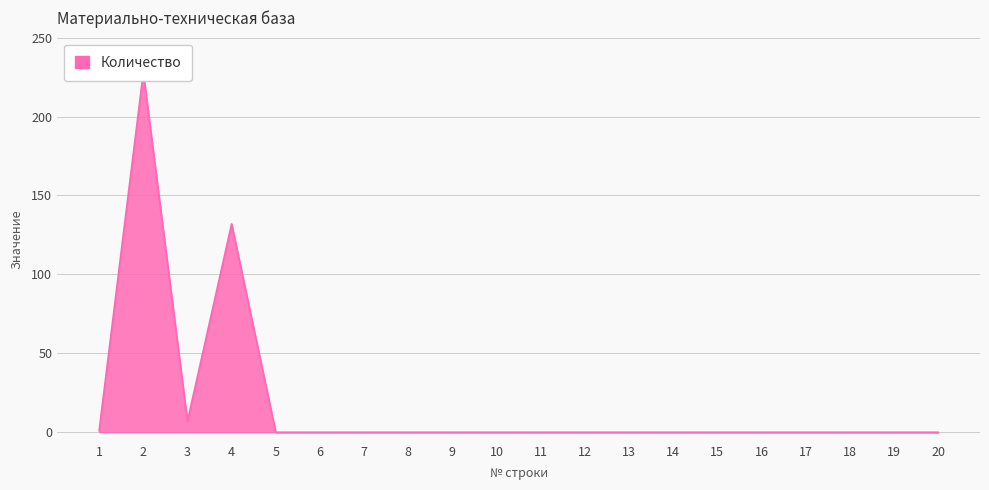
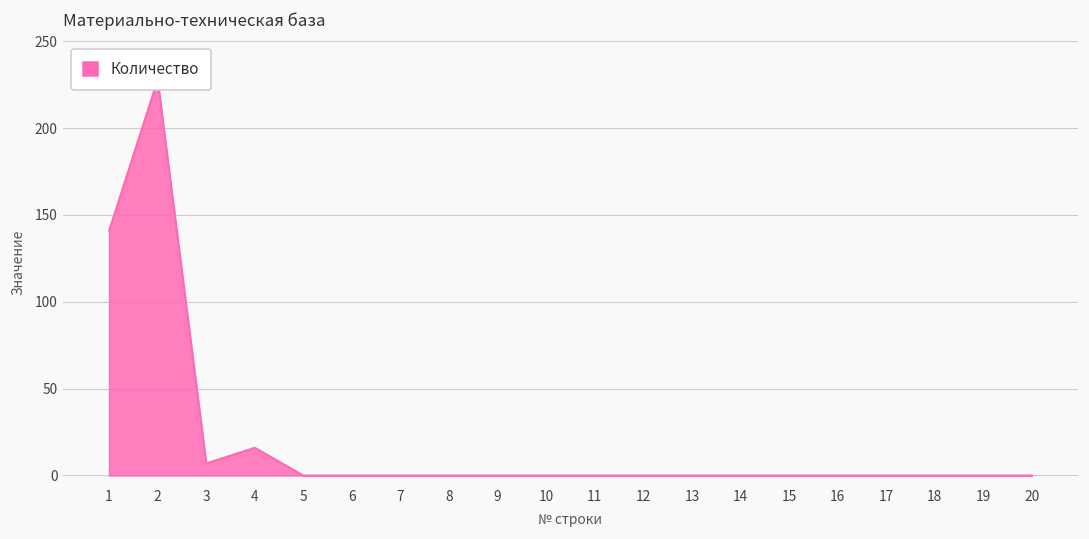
  {
-   "1": 1,
+   "1": 141,
    "3": 7,
-   "4": 132,
+   "4": 16,
    "5": 0,
    "6": 0,
    "7": 0,
    "8": 0,
    "9": 0,
    "10": 0,
    "11": 0,
    "12": 0,
    "13": 0,
    "14": 0,
    "15": 0,
    "16": 0,
    "17": 0,
    "18": 0,
    "19": 0,
    "20": 0
  }
